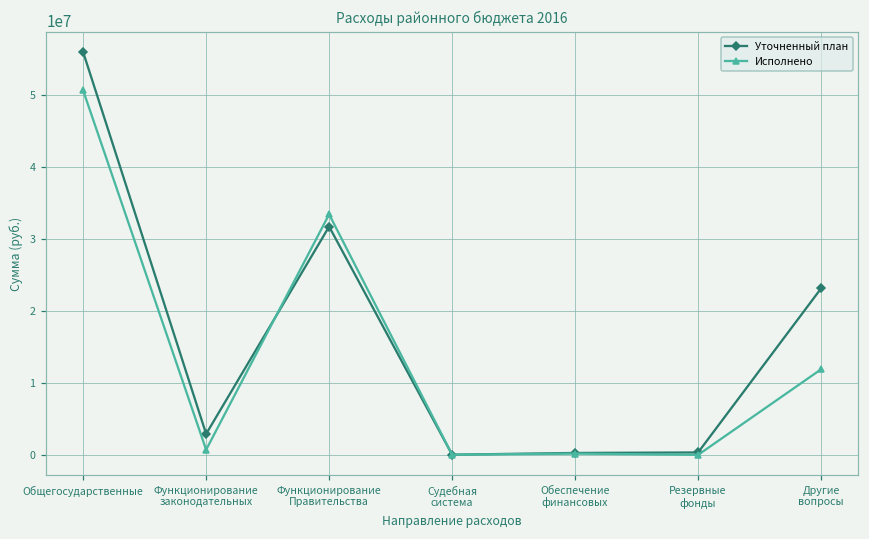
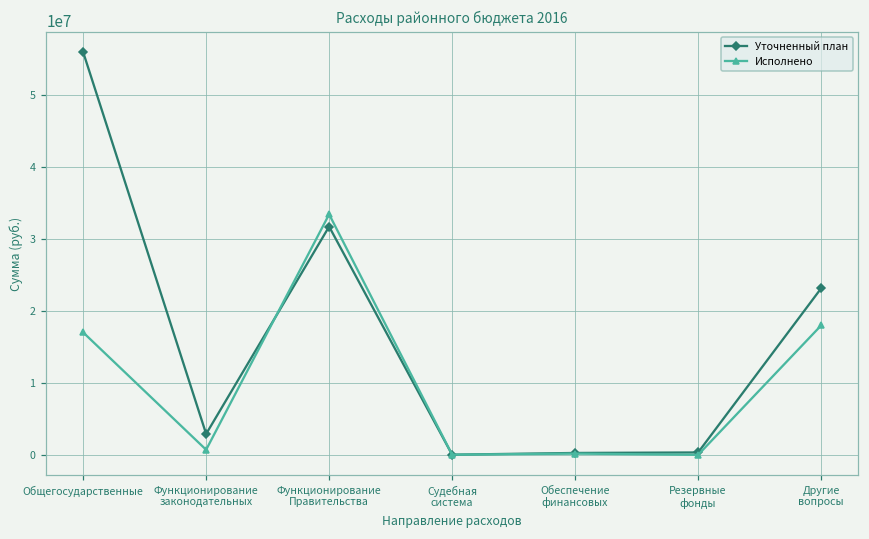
  {
    "Уточненный план": {
      "Общегосударственные": 56000000,
      "Функционирование законодательных": 3000000,
      "Функционирование Правительства": 32000000,
      "Другие вопросы": 23000000
    },
    "Исполнено": {
-     "Общегосударственные": 51000000,
+     "Общегосударственные": 17000000,
      "Функционирование законодательных": 1000000,
      "Функционирование Правительства": 33000000,
-     "Другие вопросы": 12000000
+     "Другие вопросы": 18000000
    }
  }
